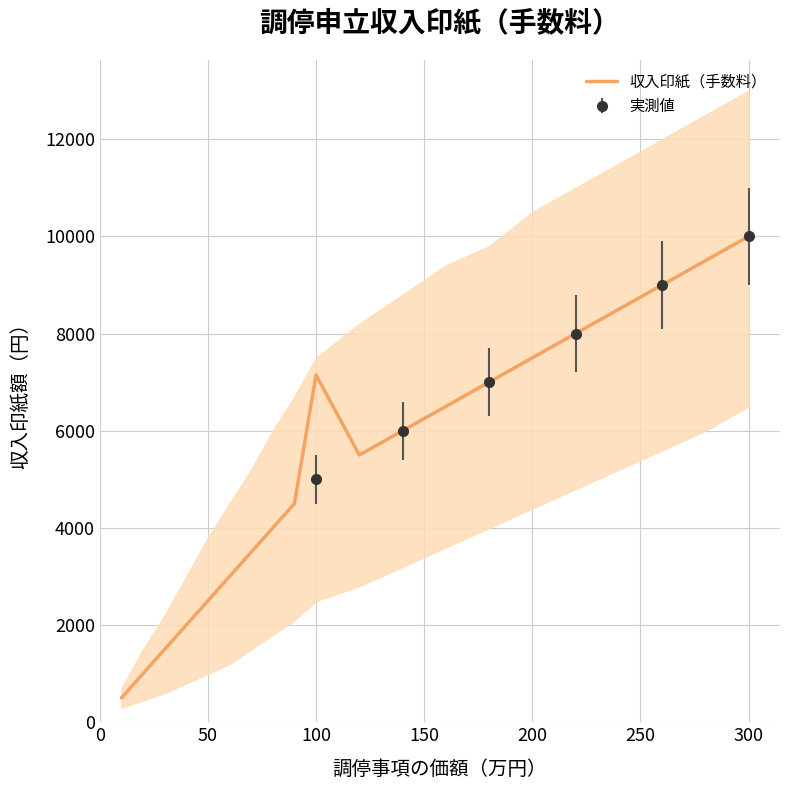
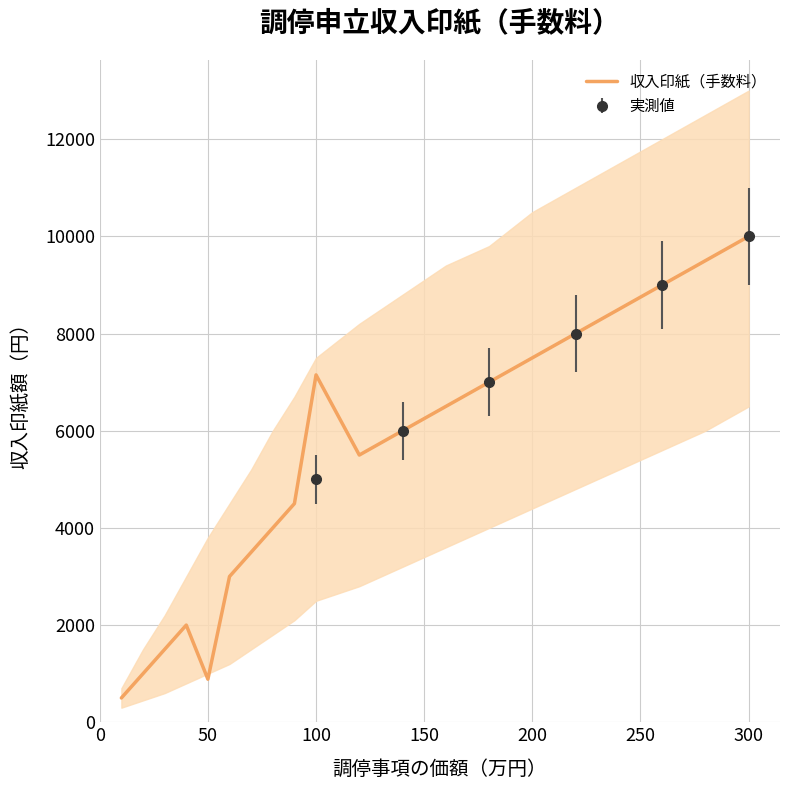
  {
    "収入印紙（手数料）": {
-     "50": 2500,
+     "50": 900,
      "100": 7100,
      "200": 7500
    }
  }
